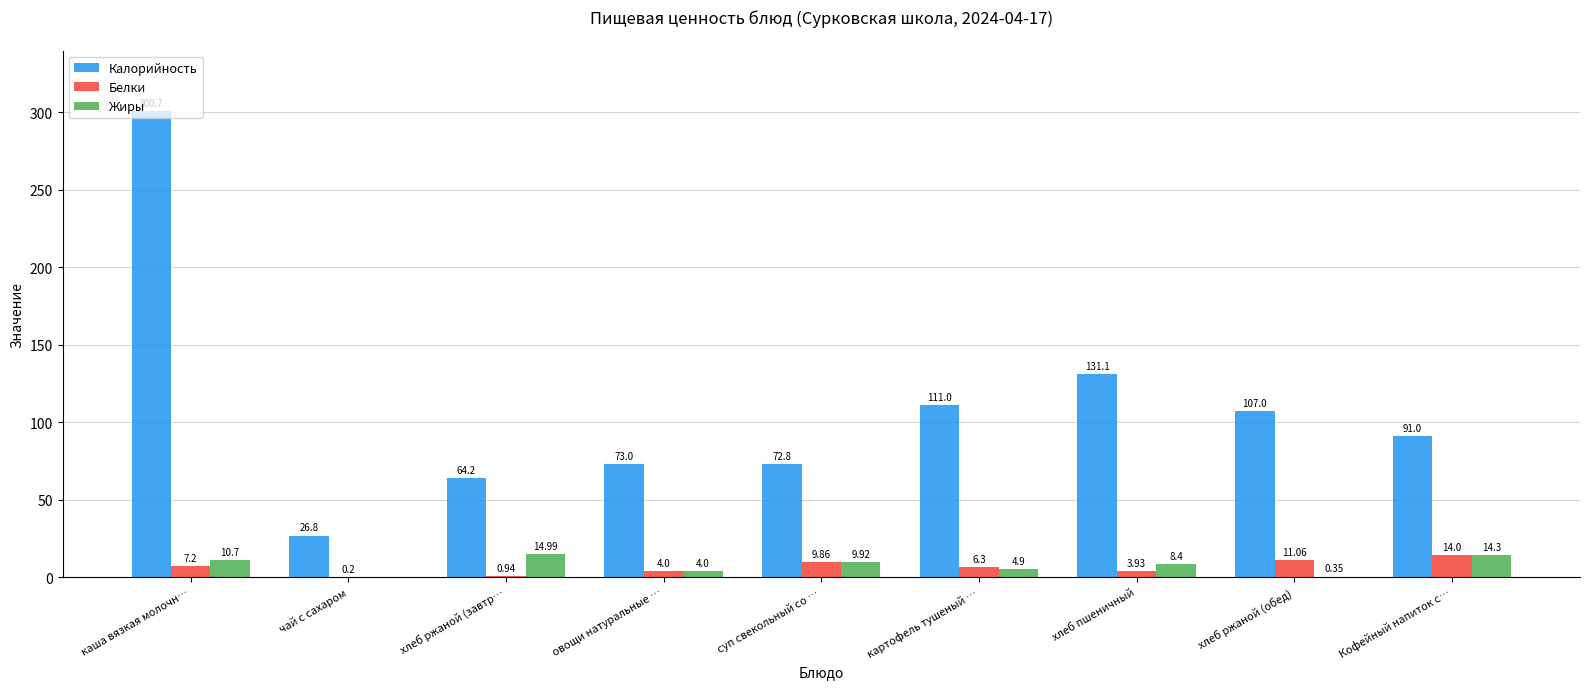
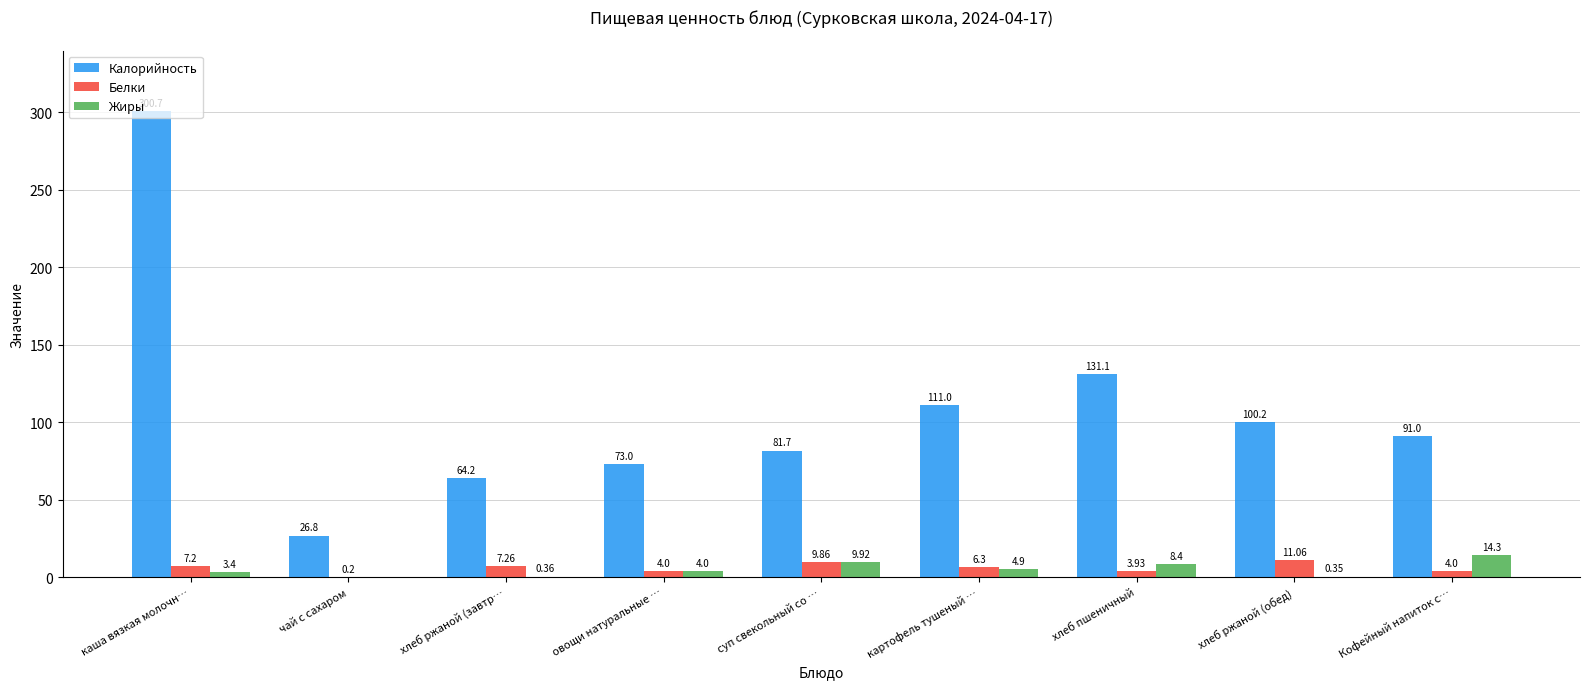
  {
    "Калорийность": {
      "чай с сахаром": 26.8,
      "хлеб ржаной (завтр…": 64.2,
      "овощи натуральные …": 73.0,
-     "суп свекольный со …": 72.8,
+     "суп свекольный со …": 81.7,
      "картофель тушеный …": 111.0,
      "хлеб пшеничный": 131.1,
-     "хлеб ржаной (обед)": 107.0,
+     "хлеб ржаной (обед)": 100.2,
      "Кофейный напиток с…": 91.0
    },
    "Белки": {
      "каша вязкая молочн…": 7.2,
      "чай с сахаром": 0.2,
-     "хлеб ржаной (завтр…": 0.94,
+     "хлеб ржаной (завтр…": 7.26,
      "овощи натуральные …": 4.0,
      "суп свекольный со …": 9.86,
      "картофель тушеный …": 6.3,
      "хлеб пшеничный": 3.93,
      "хлеб ржаной (обед)": 11.06,
-     "Кофейный напиток с…": 14.0
+     "Кофейный напиток с…": 4.0
    },
    "Жиры": {
-     "каша вязкая молочн…": 10.7,
-     "хлеб ржаной (завтр…": 14.99,
+     "каша вязкая молочн…": 3.4,
+     "хлеб ржаной (завтр…": 0.36,
      "овощи натуральные …": 4.0,
      "суп свекольный со …": 9.92,
      "картофель тушеный …": 4.9,
      "хлеб пшеничный": 8.4,
      "хлеб ржаной (обед)": 0.35,
      "Кофейный напиток с…": 14.3
    }
  }
